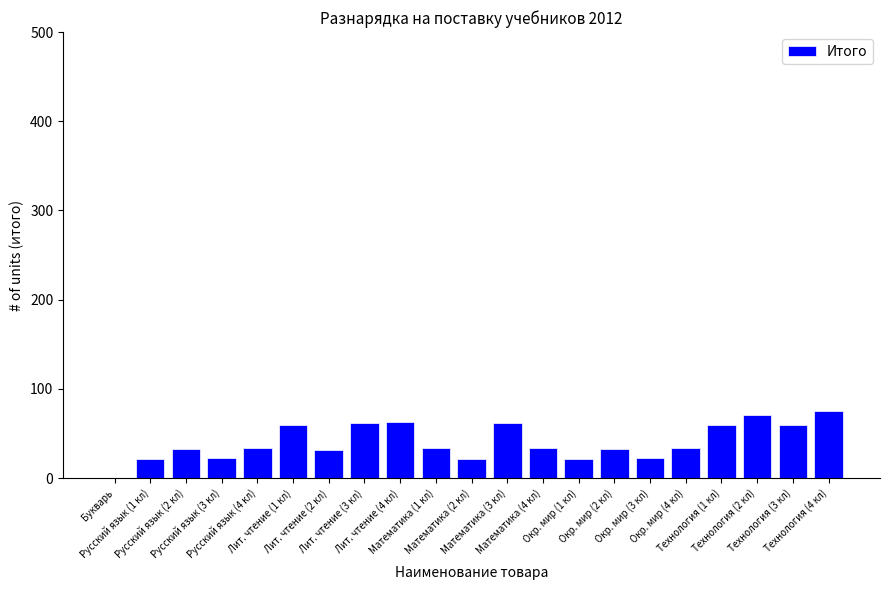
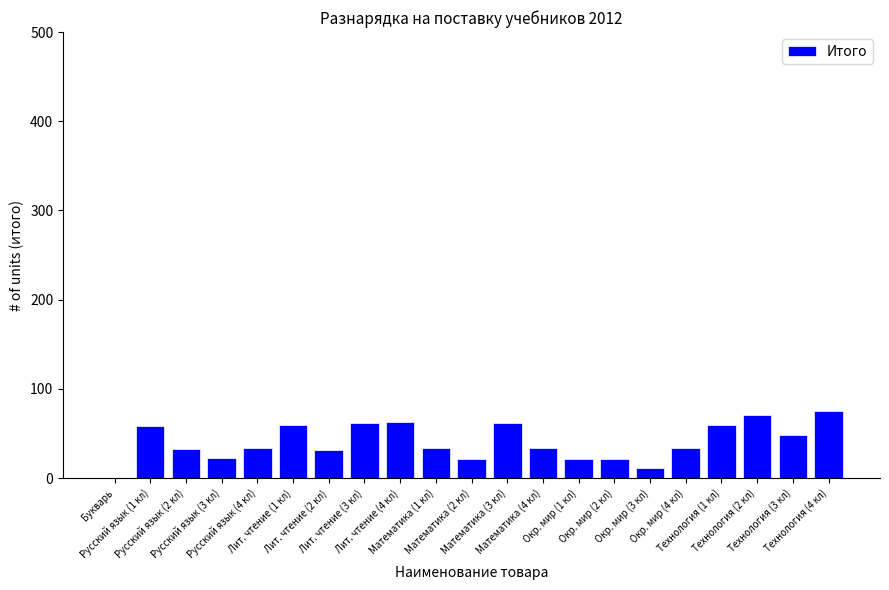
  {
    "Букварь": 0,
-   "Русский язык (1 кл)": 20,
+   "Русский язык (1 кл)": 60,
    "Русский язык (2 кл)": 30,
    "Русский язык (3 кл)": 20,
    "Русский язык (4 кл)": 30,
    "Лит. чтение (1 кл)": 60,
    "Лит. чтение (2 кл)": 30,
    "Лит. чтение (3 кл)": 60,
    "Лит. чтение (4 кл)": 60,
    "Математика (1 кл)": 30,
    "Математика (2 кл)": 20,
    "Математика (3 кл)": 60,
    "Математика (4 кл)": 30,
    "Окр. мир (1 кл)": 20,
-   "Окр. мир (2 кл)": 30,
-   "Окр. мир (3 кл)": 20,
+   "Окр. мир (2 кл)": 20,
+   "Окр. мир (3 кл)": 10,
    "Окр. мир (4 кл)": 30,
    "Технология (1 кл)": 60,
    "Технология (2 кл)": 70,
-   "Технология (3 кл)": 60,
+   "Технология (3 кл)": 50,
    "Технология (4 кл)": 80
  }
